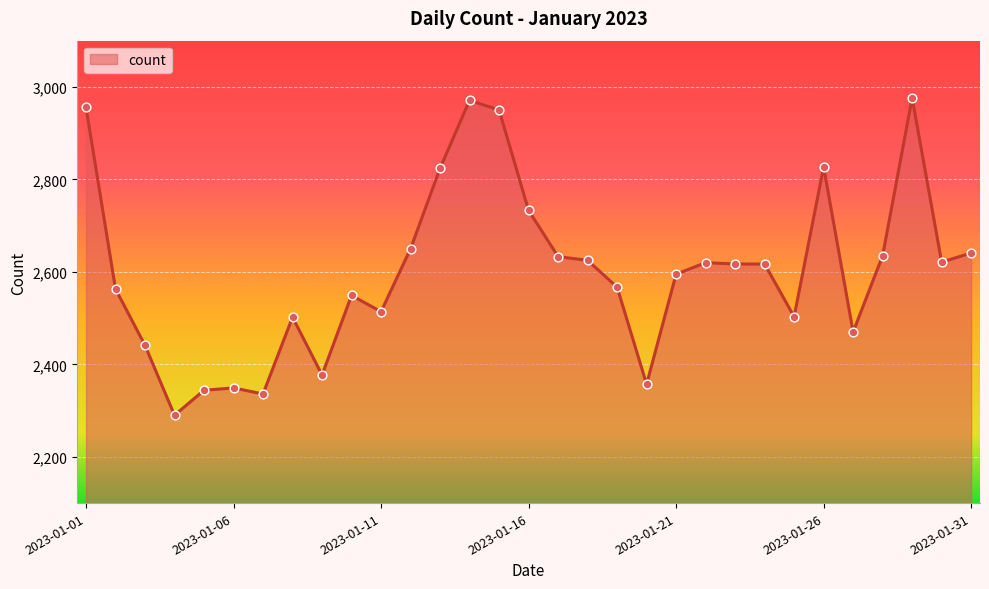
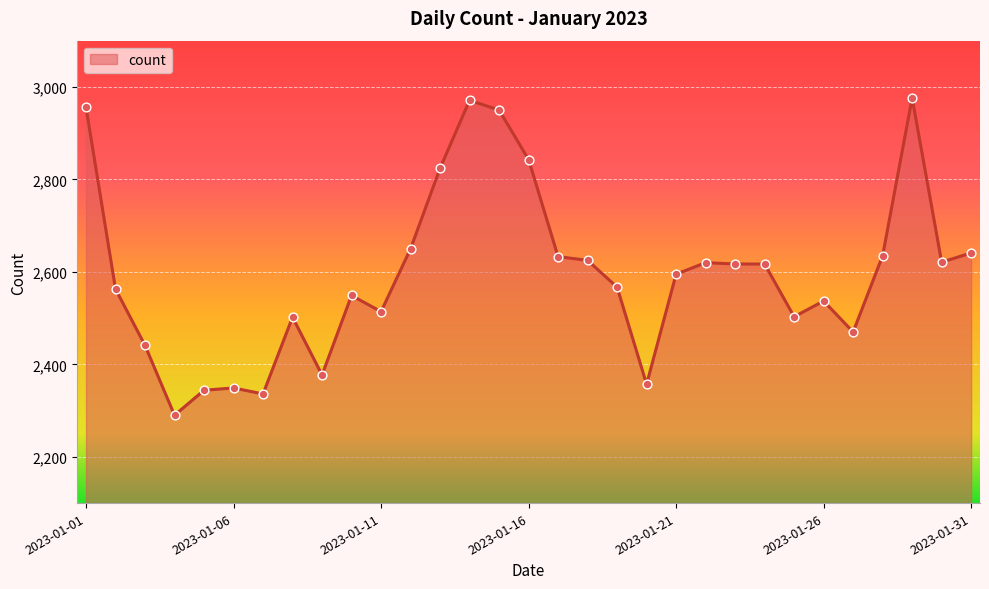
  {
    "2023-01-01": "2,960",
    "2023-01-06": "2,350",
    "2023-01-11": "2,510",
-   "2023-01-16": "2,730",
+   "2023-01-16": "2,840",
    "2023-01-21": "2,600",
-   "2023-01-26": "2,830",
+   "2023-01-26": "2,540",
    "2023-01-31": "2,640"
  }
